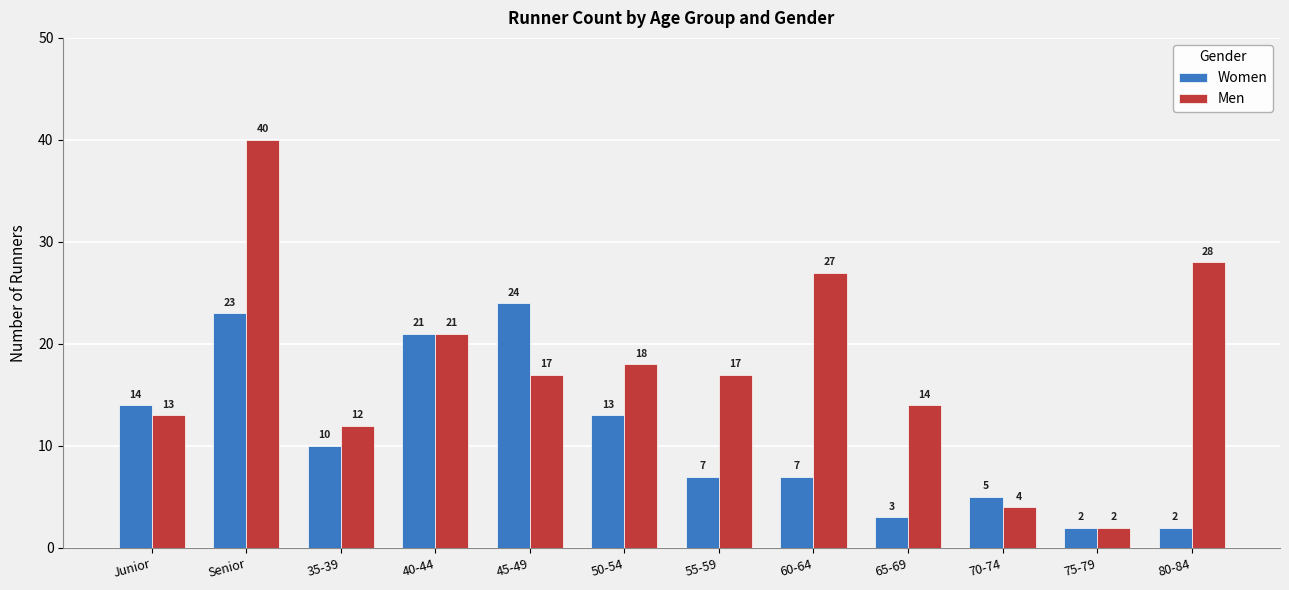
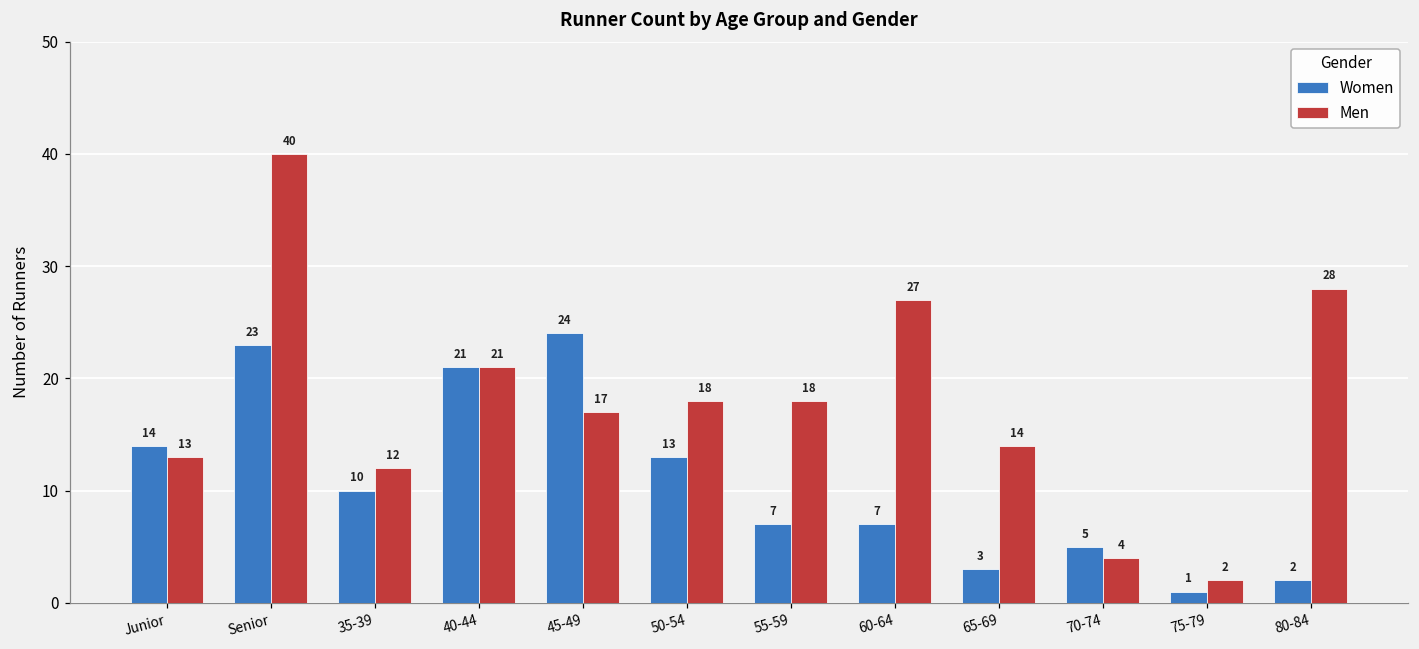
  {
    "Women": {
      "Junior": 14,
      "Senior": 23,
      "35-39": 10,
      "40-44": 21,
      "45-49": 24,
      "50-54": 13,
      "55-59": 7,
      "60-64": 7,
      "65-69": 3,
      "70-74": 5,
-     "75-79": 2,
+     "75-79": 1,
      "80-84": 2
    },
    "Men": {
      "Junior": 13,
      "Senior": 40,
      "35-39": 12,
      "40-44": 21,
      "45-49": 17,
      "50-54": 18,
-     "55-59": 17,
+     "55-59": 18,
      "60-64": 27,
      "65-69": 14,
      "70-74": 4,
      "75-79": 2,
      "80-84": 28
    }
  }
